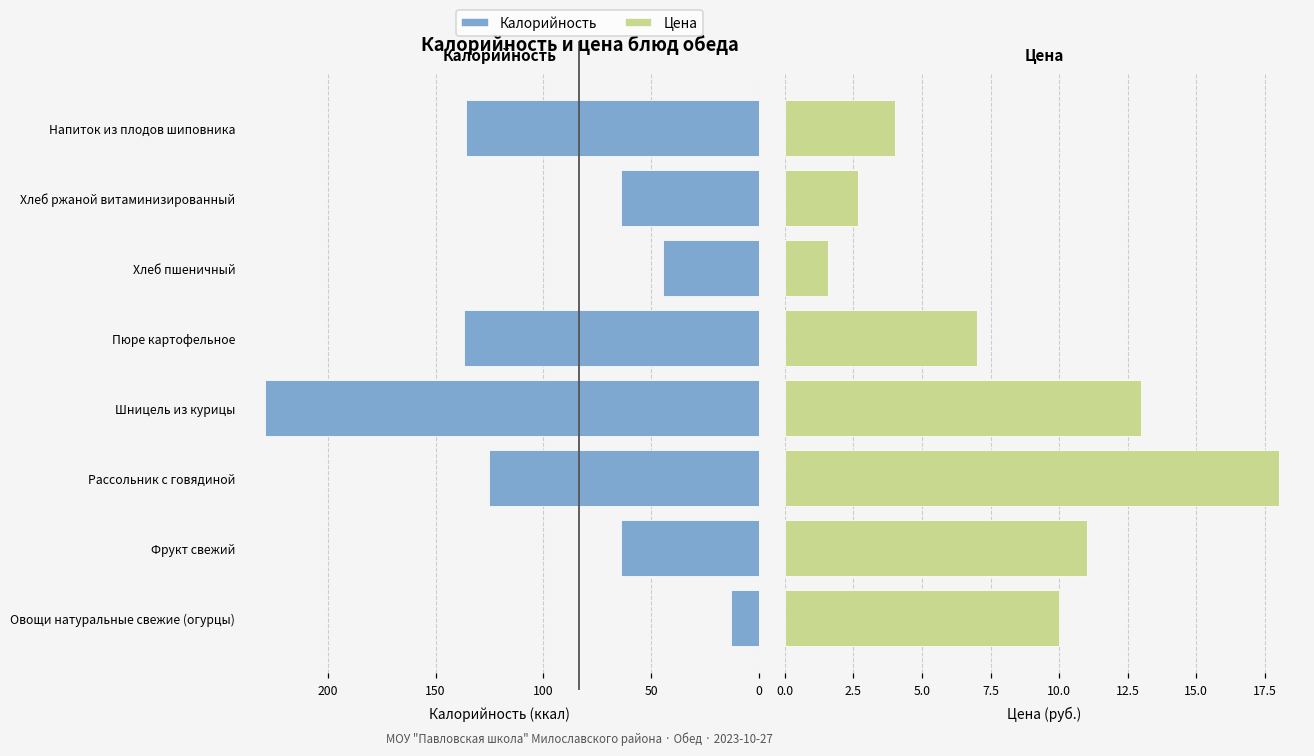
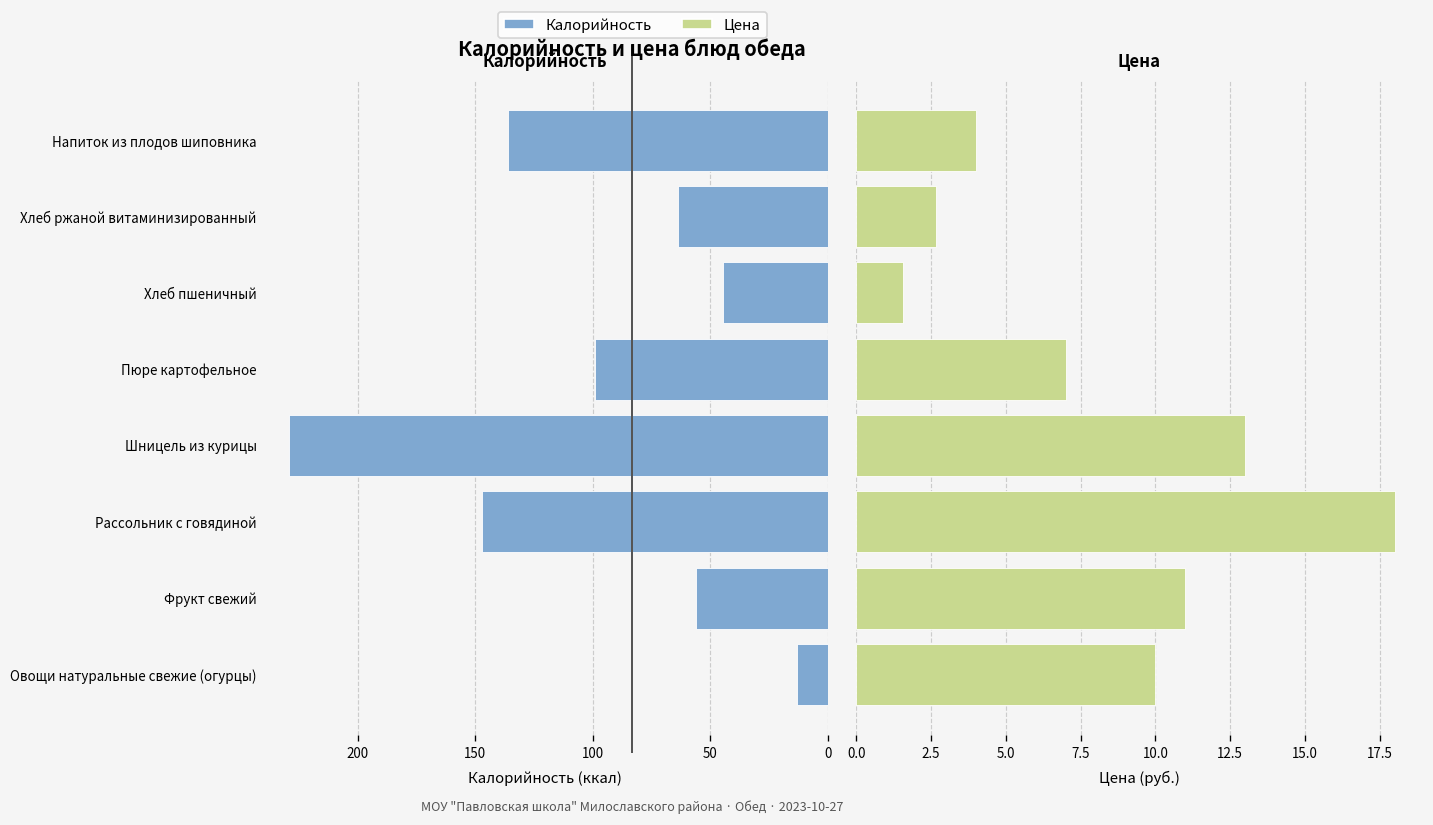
  {
    "Калорийность": {
      "Напиток из плодов шиповника": 136,
      "Хлеб ржаной витаминизированный": 64,
      "Хлеб пшеничный": 45,
-     "Пюре картофельное": 137,
+     "Пюре картофельное": 99,
      "Шницель из курицы": 229,
-     "Рассольник с говядиной": 125,
-     "Фрукт свежий": 64,
+     "Рассольник с говядиной": 147,
+     "Фрукт свежий": 56,
      "Овощи натуральные свежие (огурцы)": 13
    }
  }
